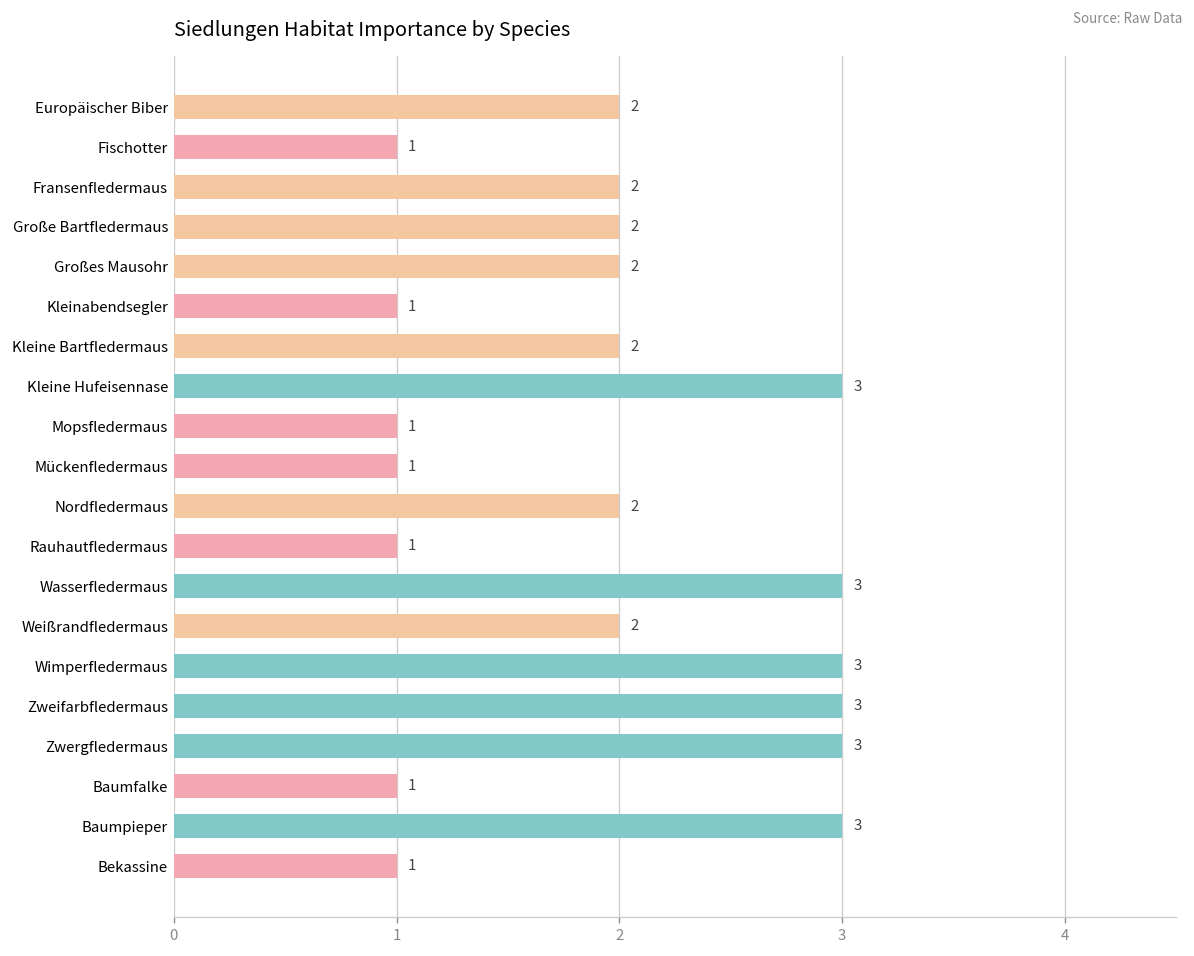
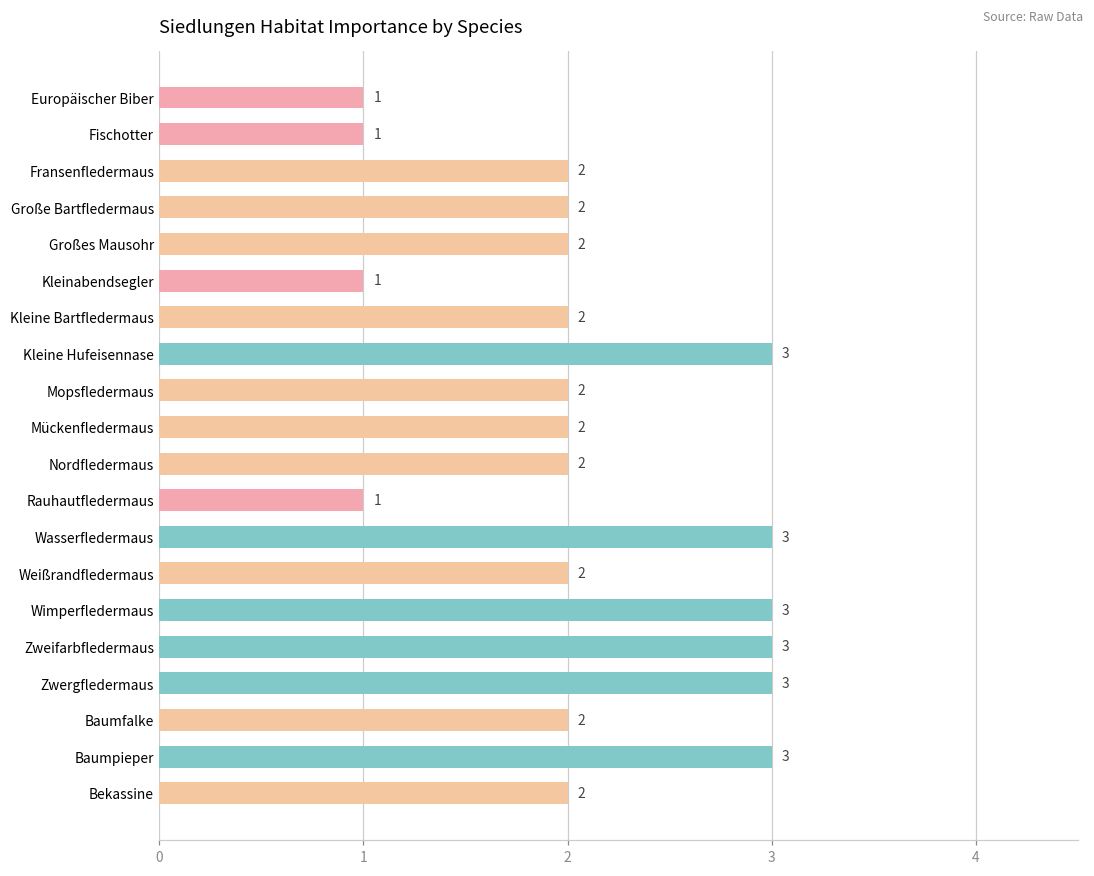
  {
-   "Europäischer Biber": 2,
+   "Europäischer Biber": 1,
    "Fischotter": 1,
    "Fransenfledermaus": 2,
    "Große Bartfledermaus": 2,
    "Großes Mausohr": 2,
    "Kleinabendsegler": 1,
    "Kleine Bartfledermaus": 2,
    "Kleine Hufeisennase": 3,
-   "Mopsfledermaus": 1,
-   "Mückenfledermaus": 1,
+   "Mopsfledermaus": 2,
+   "Mückenfledermaus": 2,
    "Nordfledermaus": 2,
    "Rauhautfledermaus": 1,
    "Wasserfledermaus": 3,
    "Weißrandfledermaus": 2,
    "Wimperfledermaus": 3,
    "Zweifarbfledermaus": 3,
    "Zwergfledermaus": 3,
-   "Baumfalke": 1,
+   "Baumfalke": 2,
    "Baumpieper": 3,
-   "Bekassine": 1
+   "Bekassine": 2
  }
